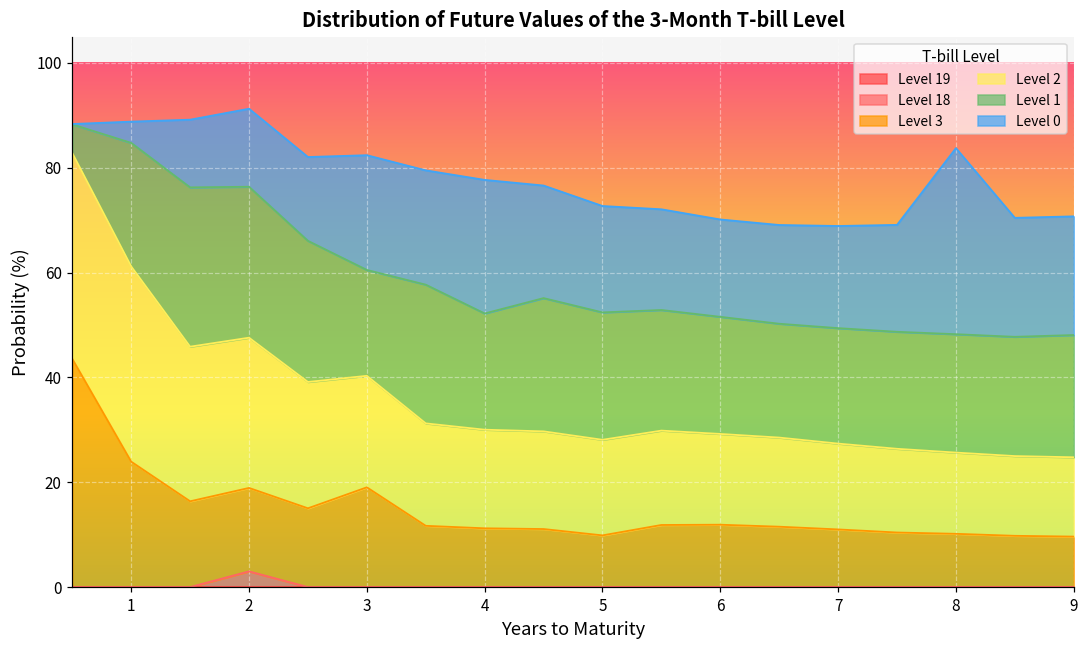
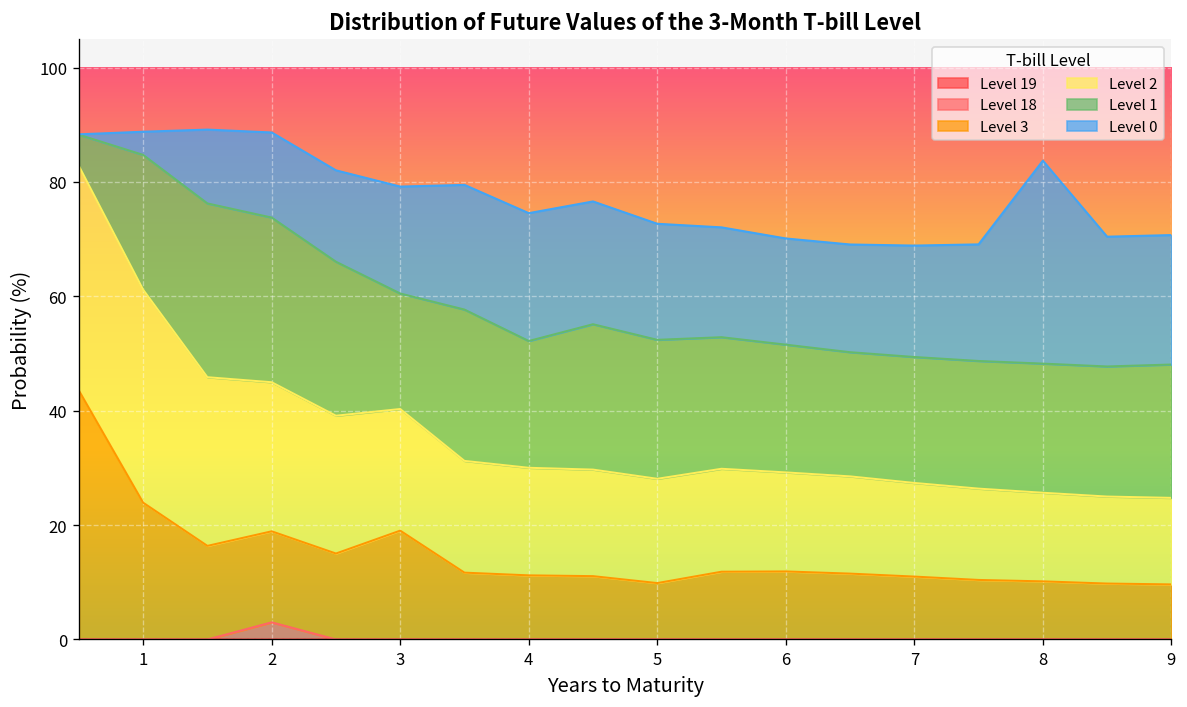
  {
    "Level 3": {
      "1": 24,
      "2": 16,
      "3": 19,
      "4": 11,
      "5": 10,
      "6": 12,
      "7": 11,
      "8": 10,
      "9": 10
    },
    "Level 2": {
      "1": 37,
-     "2": 29,
+     "2": 26,
      "3": 21,
      "4": 19,
      "5": 18,
      "6": 17,
      "7": 16,
      "8": 15,
      "9": 15
    },
    "Level 1": {
      "1": 24,
      "2": 29,
      "3": 20,
      "4": 22,
      "5": 24,
      "6": 22,
      "7": 22,
      "8": 23,
      "9": 23
    },
    "Level 0": {
      "1": 4,
      "2": 15,
-     "3": 22,
-     "4": 25,
+     "3": 19,
+     "4": 22,
      "5": 20,
      "6": 19,
      "7": 19,
      "8": 35,
      "9": 23
    }
  }
